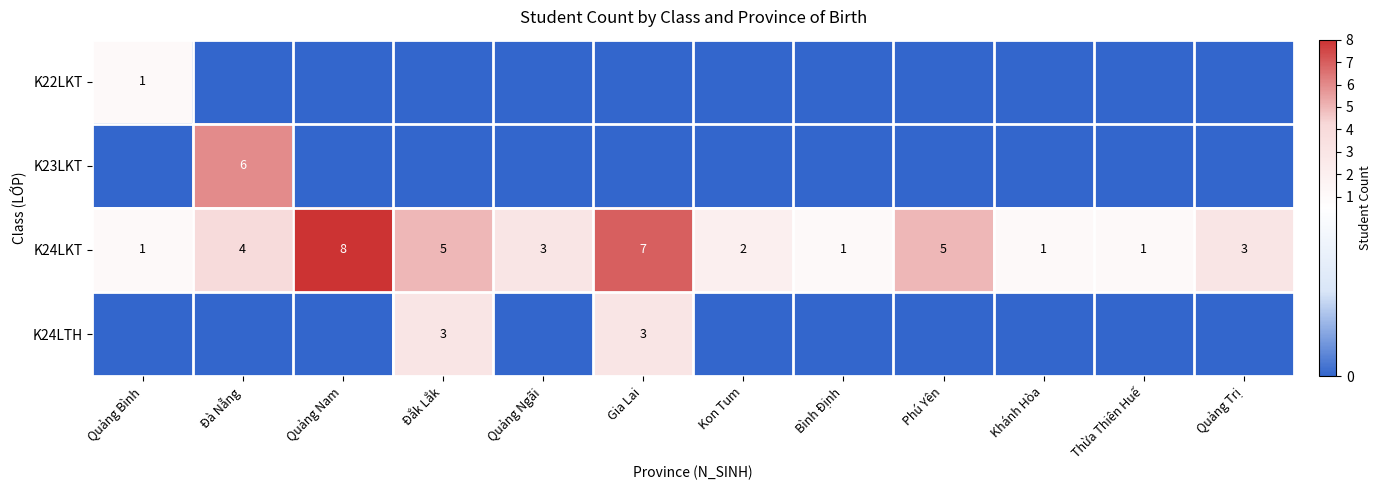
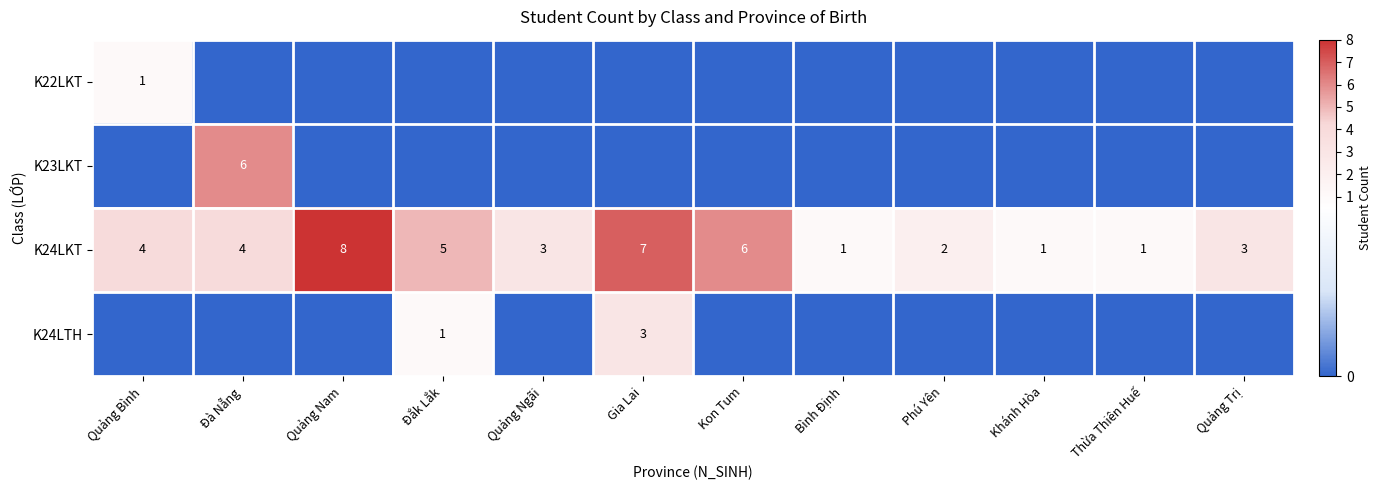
  {
    "K22LKT": {
      "Quảng Bình": 1
    },
    "K23LKT": {
      "Đà Nẵng": 6
    },
    "K24LKT": {
-     "Quảng Bình": 1,
+     "Quảng Bình": 4,
      "Đà Nẵng": 4,
      "Quảng Nam": 8,
      "Đắk Lắk": 5,
      "Quảng Ngãi": 3,
      "Gia Lai": 7,
-     "Kon Tum": 2,
+     "Kon Tum": 6,
      "Bình Định": 1,
-     "Phú Yên": 5,
+     "Phú Yên": 2,
      "Khánh Hòa": 1,
      "Thừa Thiên Huế": 1,
      "Quảng Trị": 3
    },
    "K24LTH": {
-     "Đắk Lắk": 3,
+     "Đắk Lắk": 1,
      "Gia Lai": 3
    }
  }
